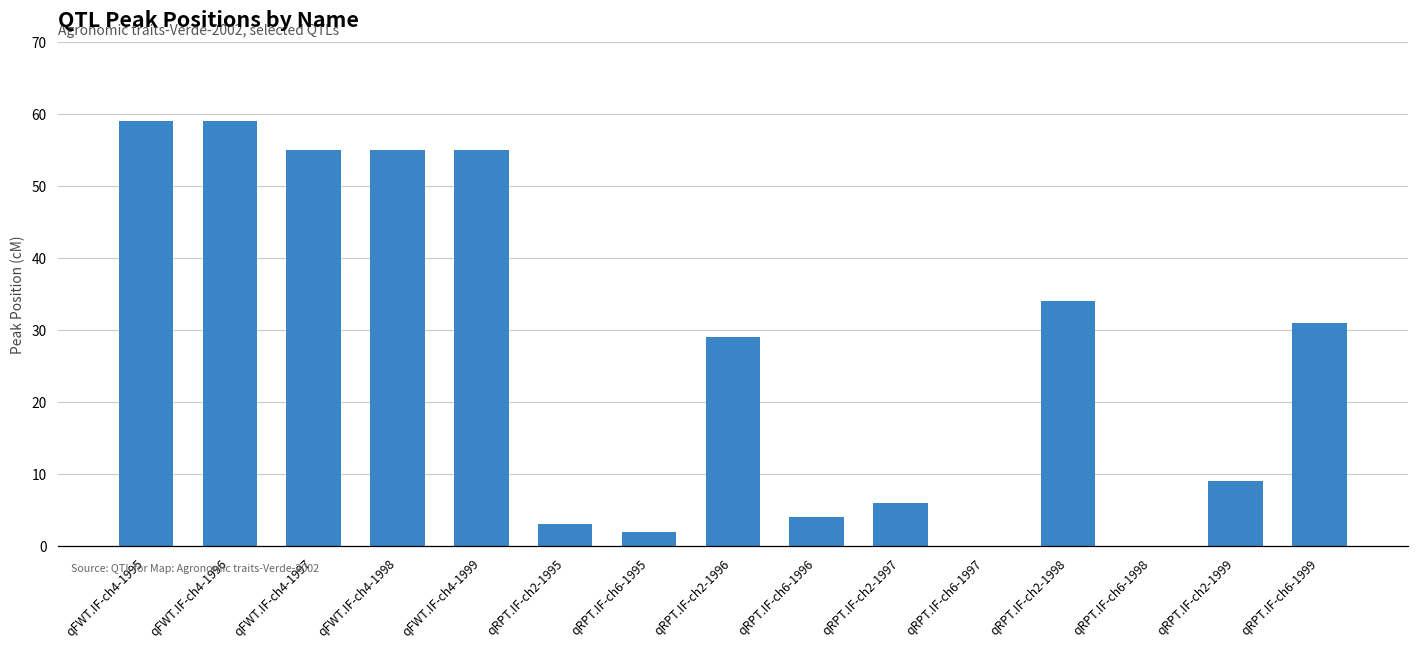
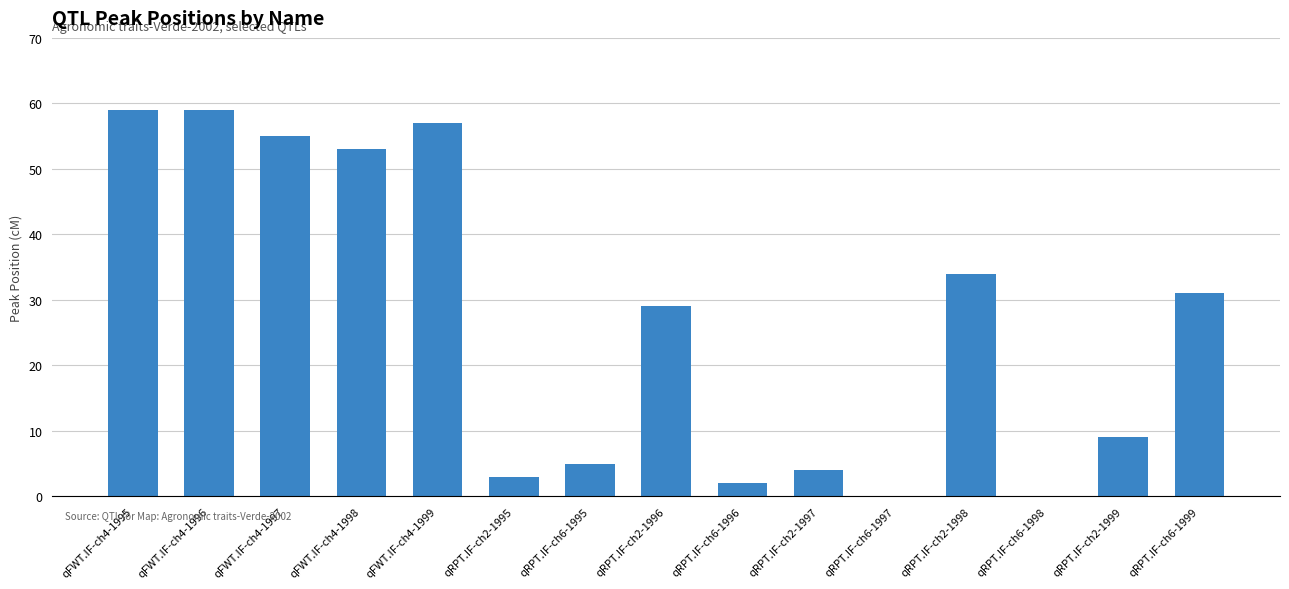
  {
    "qFWT.IF-ch4-1995": 59,
    "qFWT.IF-ch4-1996": 59,
    "qFWT.IF-ch4-1997": 55,
-   "qFWT.IF-ch4-1998": 55,
-   "qFWT.IF-ch4-1999": 55,
+   "qFWT.IF-ch4-1998": 53,
+   "qFWT.IF-ch4-1999": 57,
    "qRPT.IF-ch2-1995": 3,
-   "qRPT.IF-ch6-1995": 2,
+   "qRPT.IF-ch6-1995": 5,
    "qRPT.IF-ch2-1996": 29,
-   "qRPT.IF-ch6-1996": 4,
-   "qRPT.IF-ch2-1997": 6,
+   "qRPT.IF-ch6-1996": 2,
+   "qRPT.IF-ch2-1997": 4,
    "qRPT.IF-ch6-1997": 0,
    "qRPT.IF-ch2-1998": 34,
    "qRPT.IF-ch6-1998": 0,
    "qRPT.IF-ch2-1999": 9,
    "qRPT.IF-ch6-1999": 31
  }
